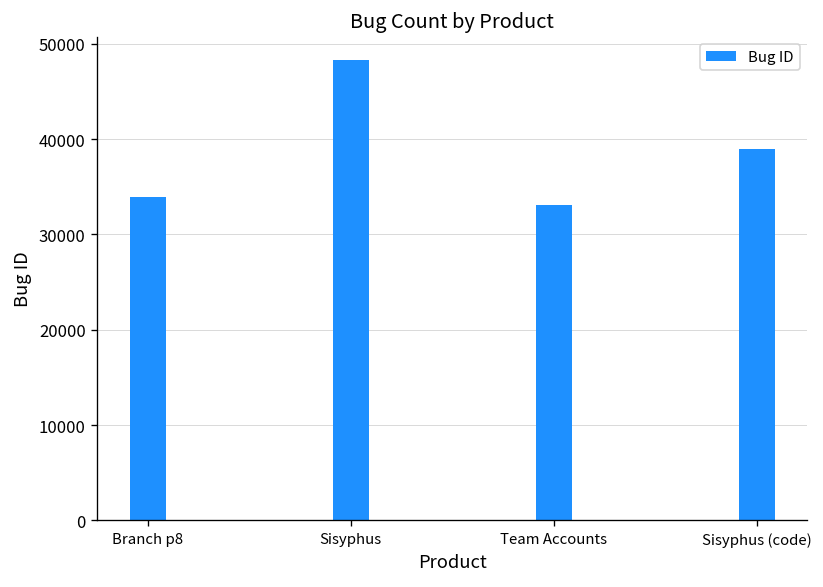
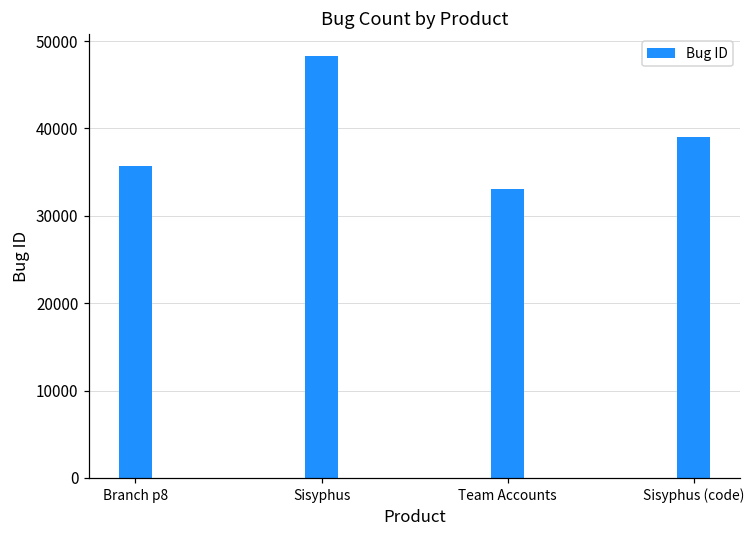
  {
-   "Branch p8": 34000,
+   "Branch p8": 36000,
    "Sisyphus": 48000,
    "Team Accounts": 33000,
    "Sisyphus (code)": 39000
  }
